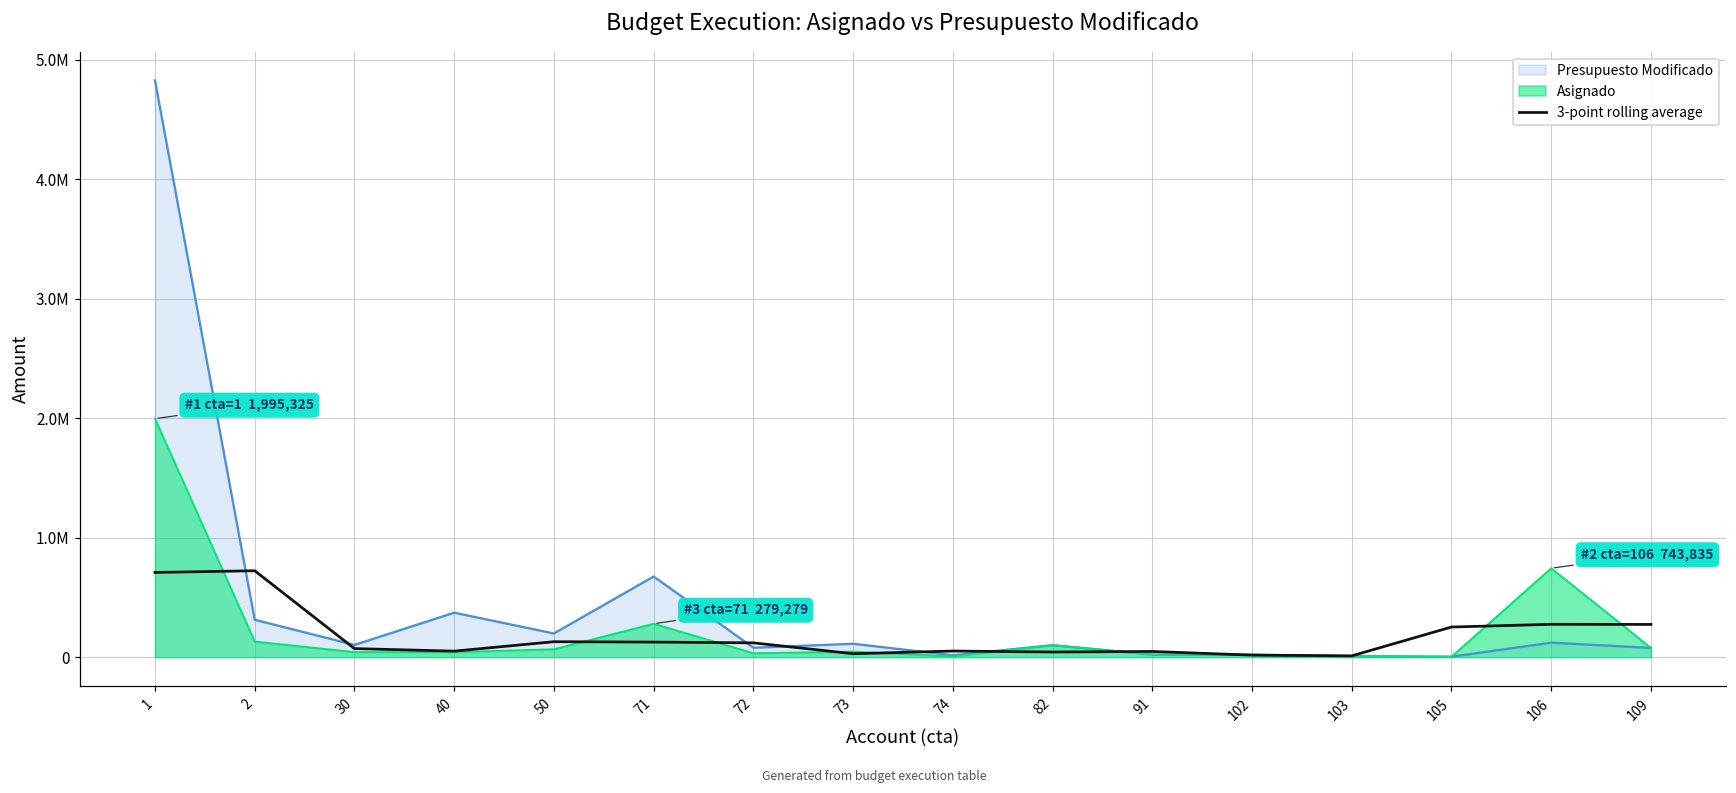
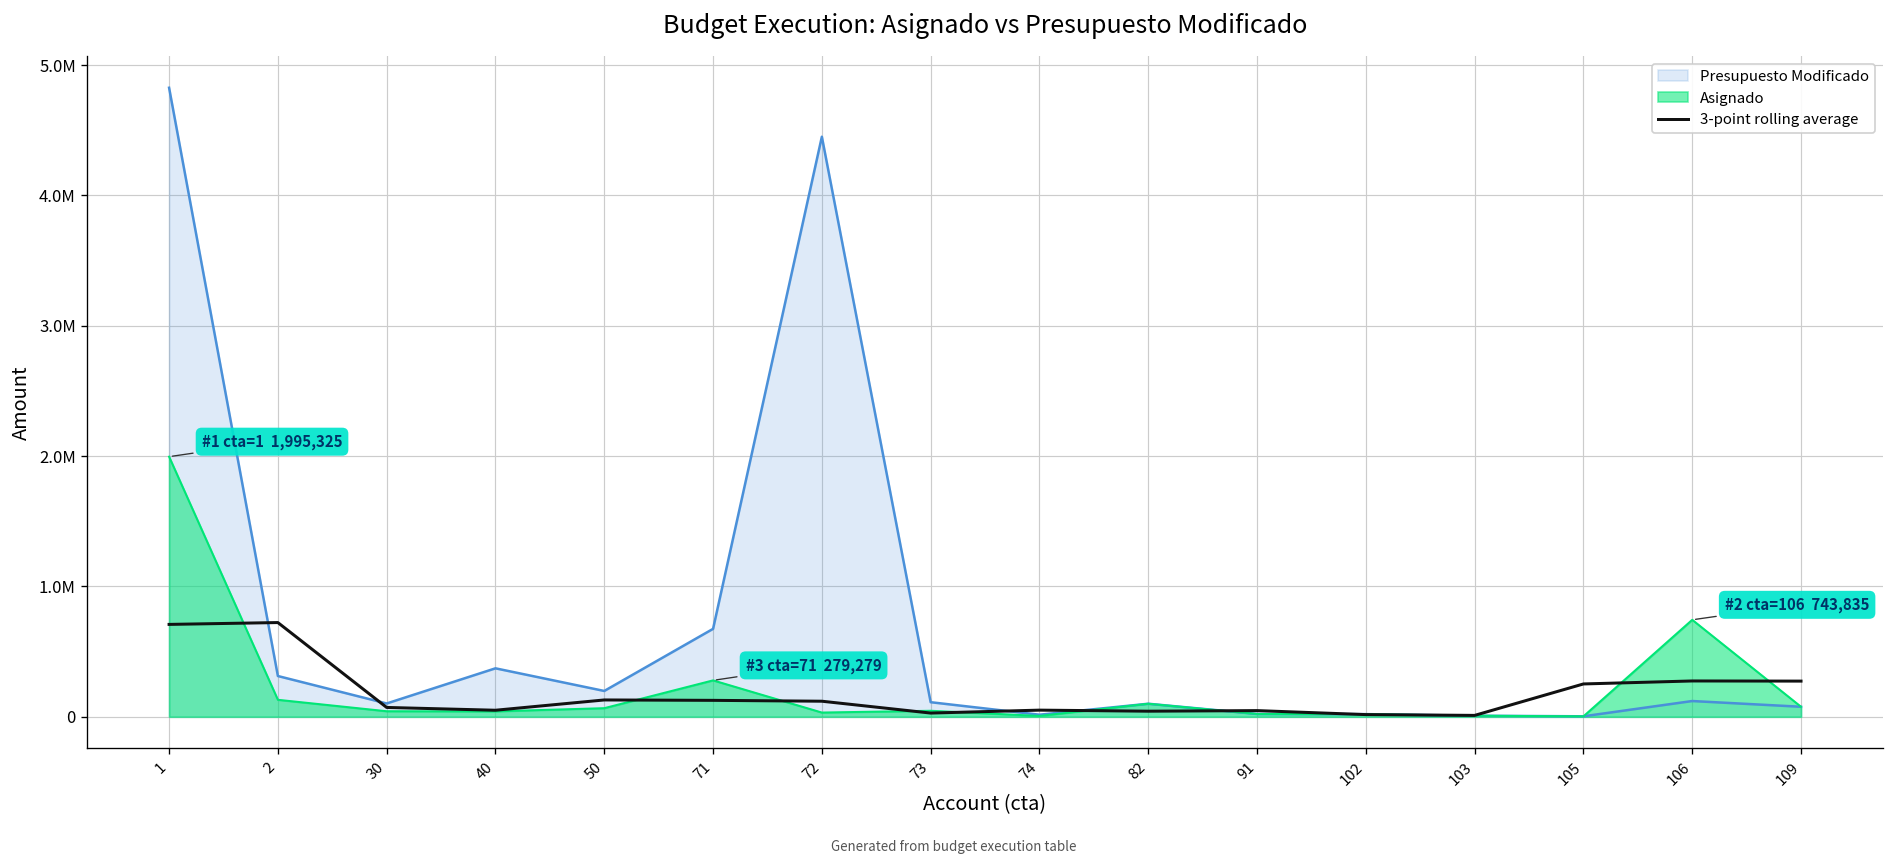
  {
    "Presupuesto Modificado": {
      "1": 4830000,
      "2": 310000,
      "30": 100000,
      "40": 370000,
      "50": 200000,
      "71": 670000,
-     "72": 80000,
+     "72": 4450000,
      "73": 110000,
      "106": 120000
    },
    "Asignado": {
      "2": 130000,
      "30": 40000,
      "50": 70000,
      "72": 30000
    },
    "3-point rolling average": {
      "1": 710000,
      "2": 720000,
      "30": 70000,
      "50": 130000,
      "71": 130000,
      "72": 120000,
      "74": 50000,
      "82": 40000,
      "91": 50000,
      "105": 250000,
      "106": 270000,
      "109": 270000
    }
  }
